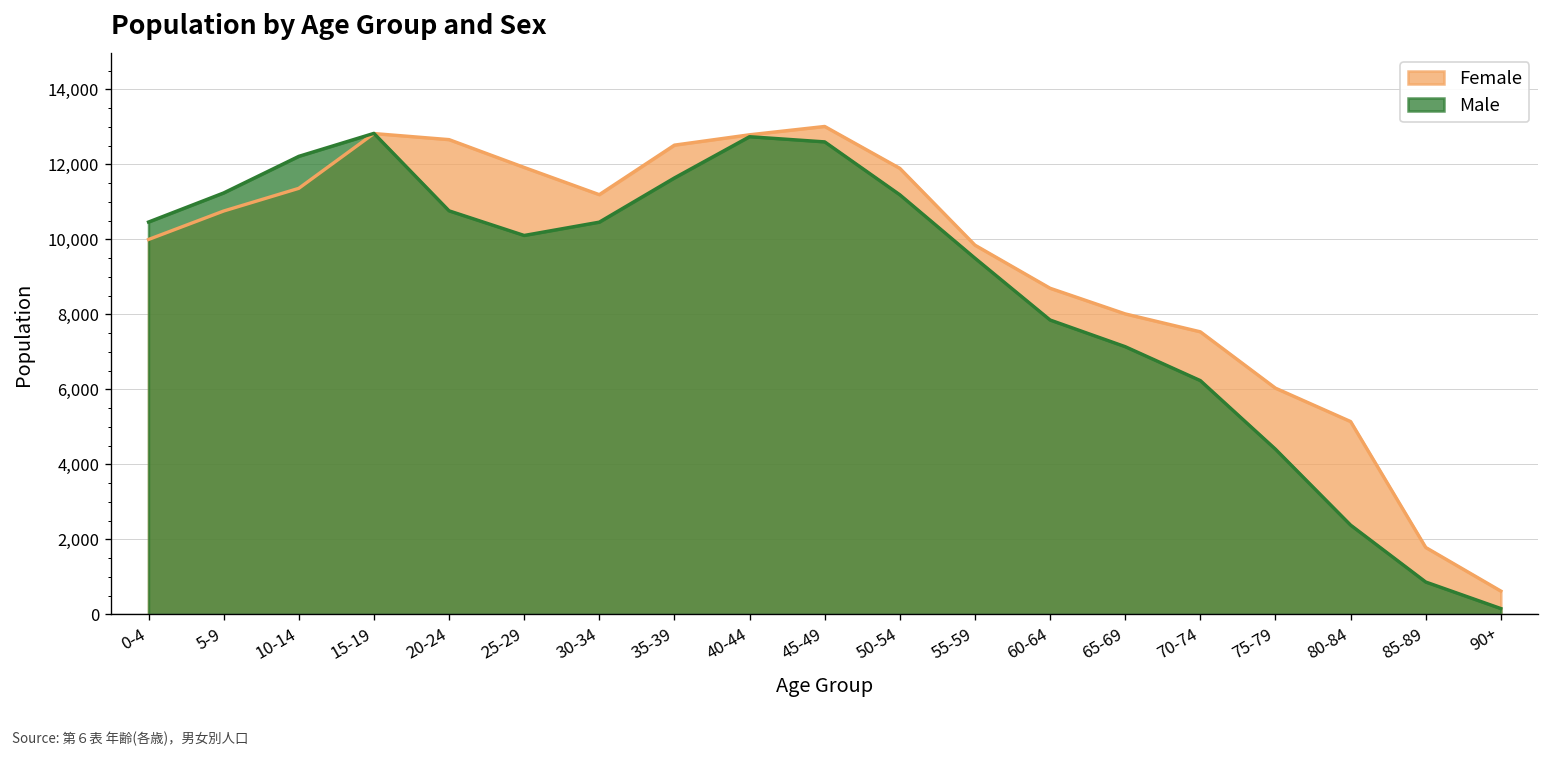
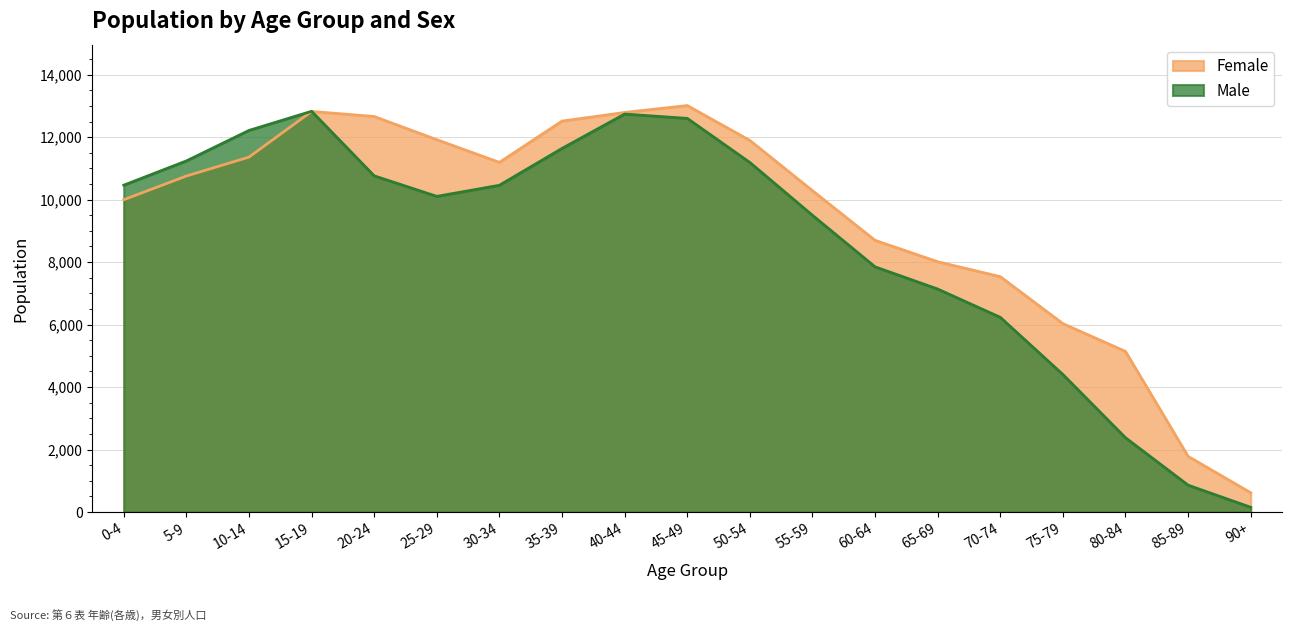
  {
    "Female": {
      "0-4": "10,000",
      "5-9": "10,800",
      "10-14": "11,400",
      "20-24": "12,700",
      "25-29": "11,900",
      "30-34": "11,200",
      "35-39": "12,500",
      "45-49": "13,000",
      "50-54": "11,900",
-     "55-59": "9,800",
+     "55-59": "10,300",
      "60-64": "8,700",
      "65-69": "8,000",
      "70-74": "7,500",
      "75-79": "6,000",
      "80-84": "5,100",
      "85-89": "1,800",
      "90+": "600"
    },
    "Male": {
      "0-4": "10,500",
      "5-9": "11,200",
      "10-14": "12,200",
      "20-24": "10,800",
      "25-29": "10,100",
      "30-34": "10,500",
      "35-39": "11,600",
      "45-49": "12,600",
      "50-54": "11,200",
      "55-59": "9,500",
      "60-64": "7,800",
      "65-69": "7,100",
      "70-74": "6,200",
      "75-79": "4,400",
      "80-84": "2,400",
      "85-89": "900",
      "90+": "200"
    }
  }
